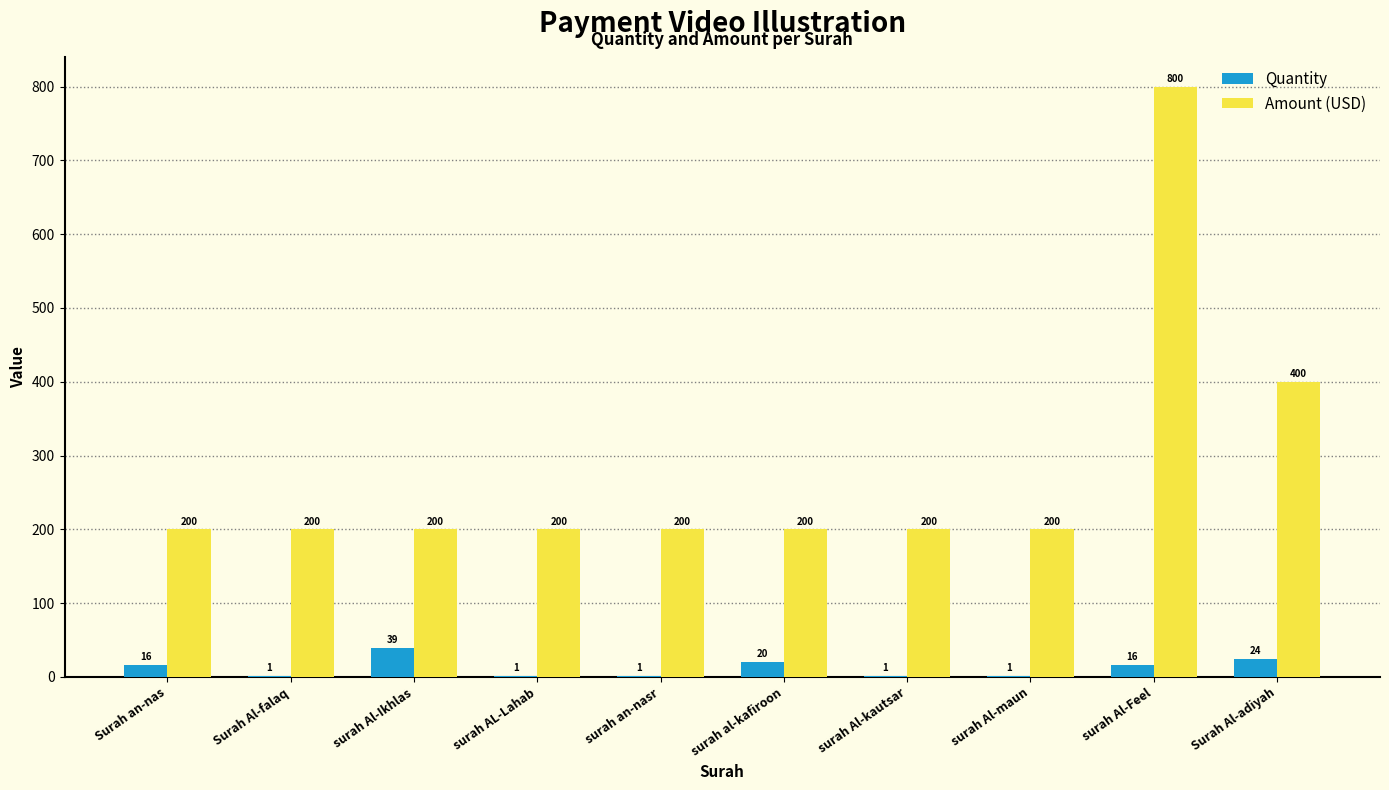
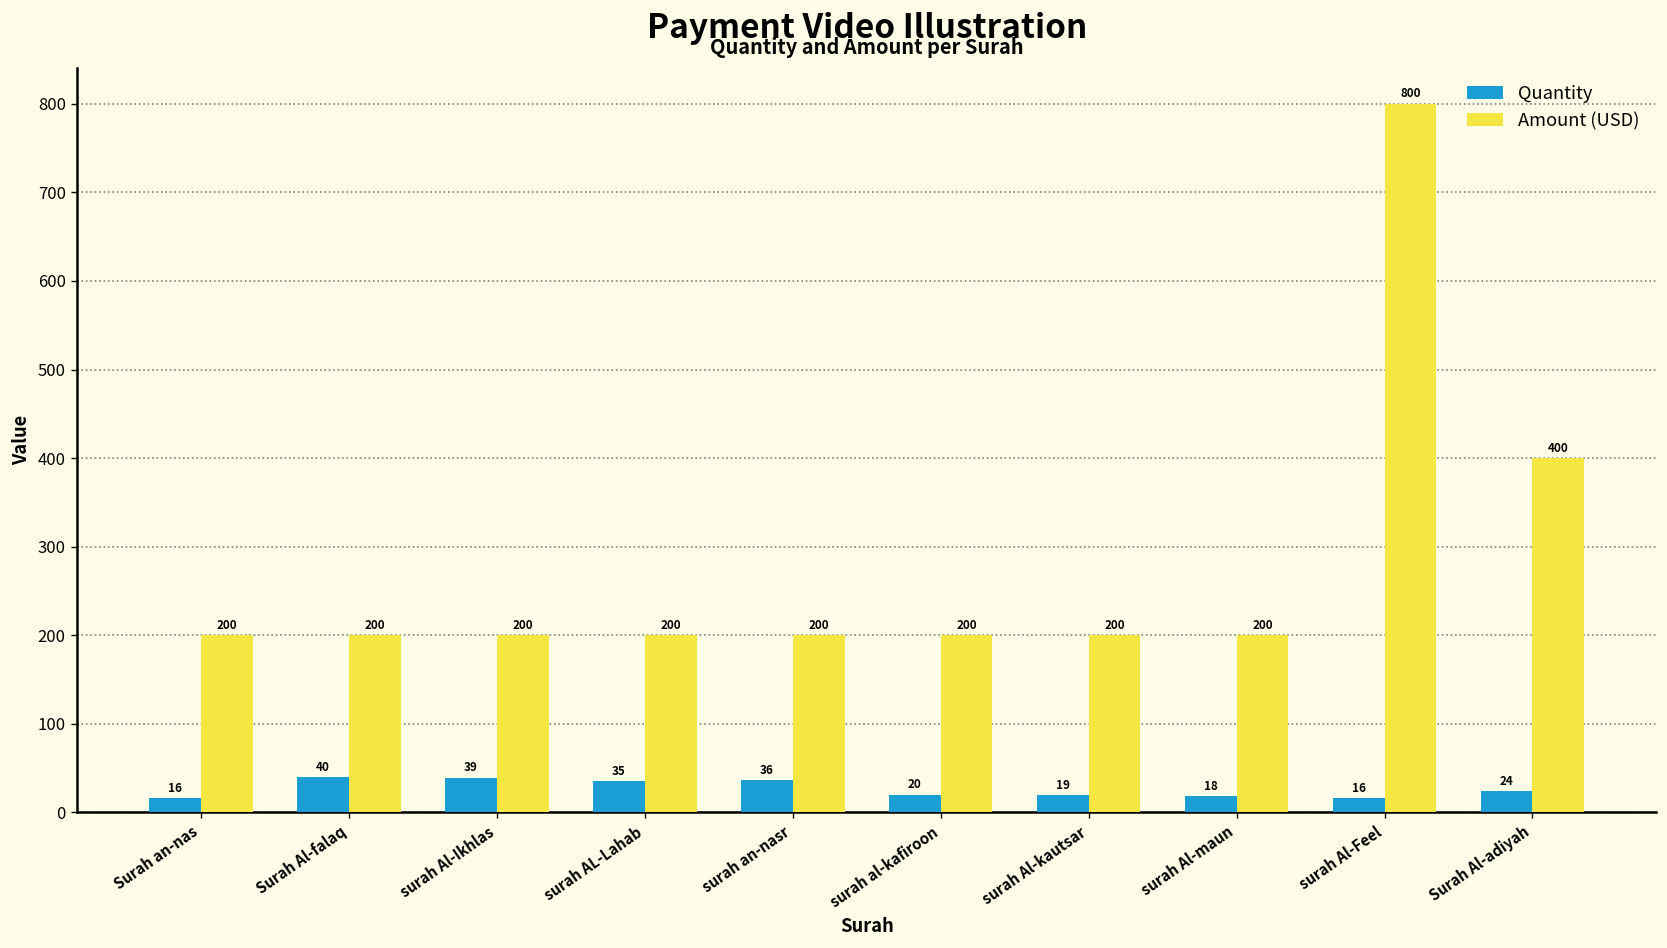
  {
    "Quantity": {
      "Surah an-nas": 16,
-     "Surah Al-falaq": 1,
+     "Surah Al-falaq": 40,
      "surah Al-Ikhlas": 39,
-     "surah AL-Lahab": 1,
-     "surah an-nasr": 1,
+     "surah AL-Lahab": 35,
+     "surah an-nasr": 36,
      "surah al-kafiroon": 20,
-     "surah Al-kautsar": 1,
-     "surah Al-maun": 1,
+     "surah Al-kautsar": 19,
+     "surah Al-maun": 18,
      "surah Al-Feel": 16,
      "Surah Al-adiyah": 24
    },
    "Amount (USD)": {
      "Surah an-nas": 200,
      "Surah Al-falaq": 200,
      "surah Al-Ikhlas": 200,
      "surah AL-Lahab": 200,
      "surah an-nasr": 200,
      "surah al-kafiroon": 200,
      "surah Al-kautsar": 200,
      "surah Al-maun": 200,
      "surah Al-Feel": 800,
      "Surah Al-adiyah": 400
    }
  }
